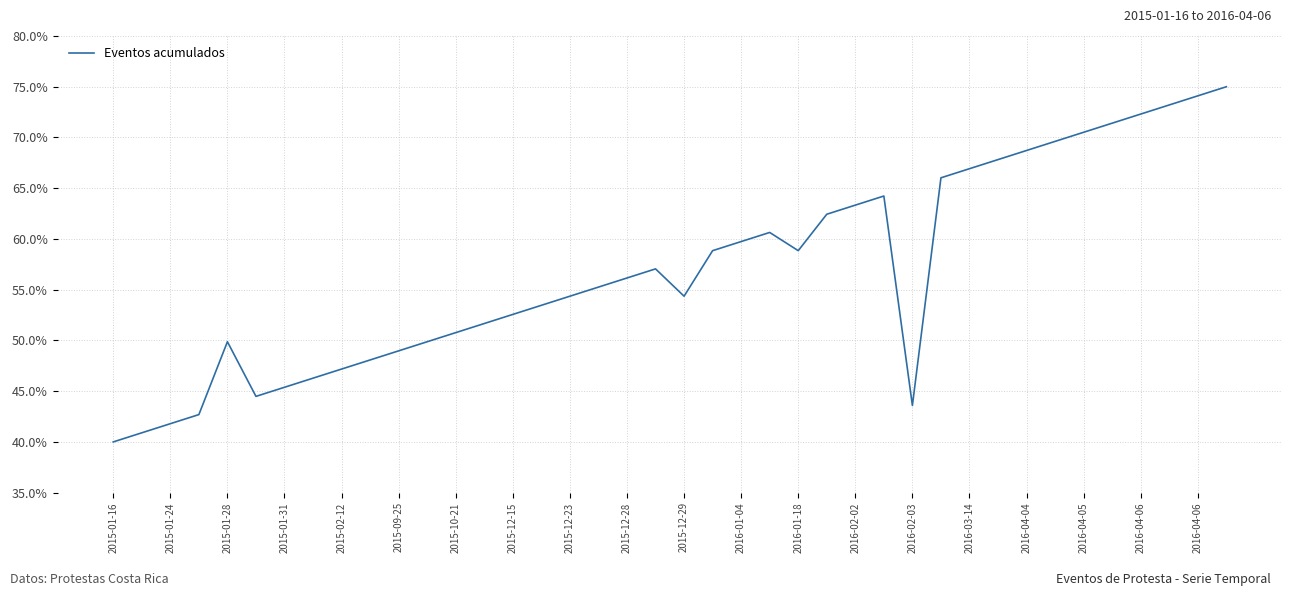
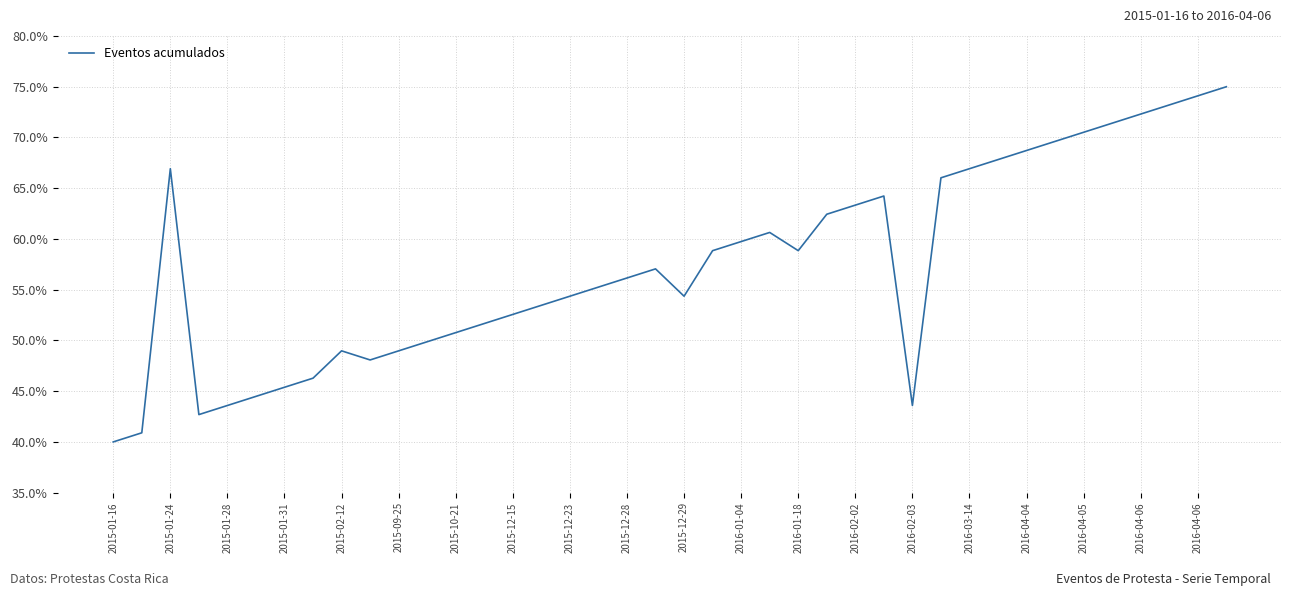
  {
    "2015-01-16": "40.0%",
-   "2015-01-24": "41.8%",
-   "2015-01-28": "49.9%",
+   "2015-01-24": "66.9%",
+   "2015-01-28": "43.6%",
    "2015-01-31": "45.4%",
-   "2015-02-12": "47.2%",
+   "2015-02-12": "49.0%",
    "2015-09-25": "49.0%",
    "2015-10-21": "50.8%",
    "2015-12-29": "54.4%",
    "2016-01-18": "58.8%",
    "2016-02-03": "43.6%"
  }
